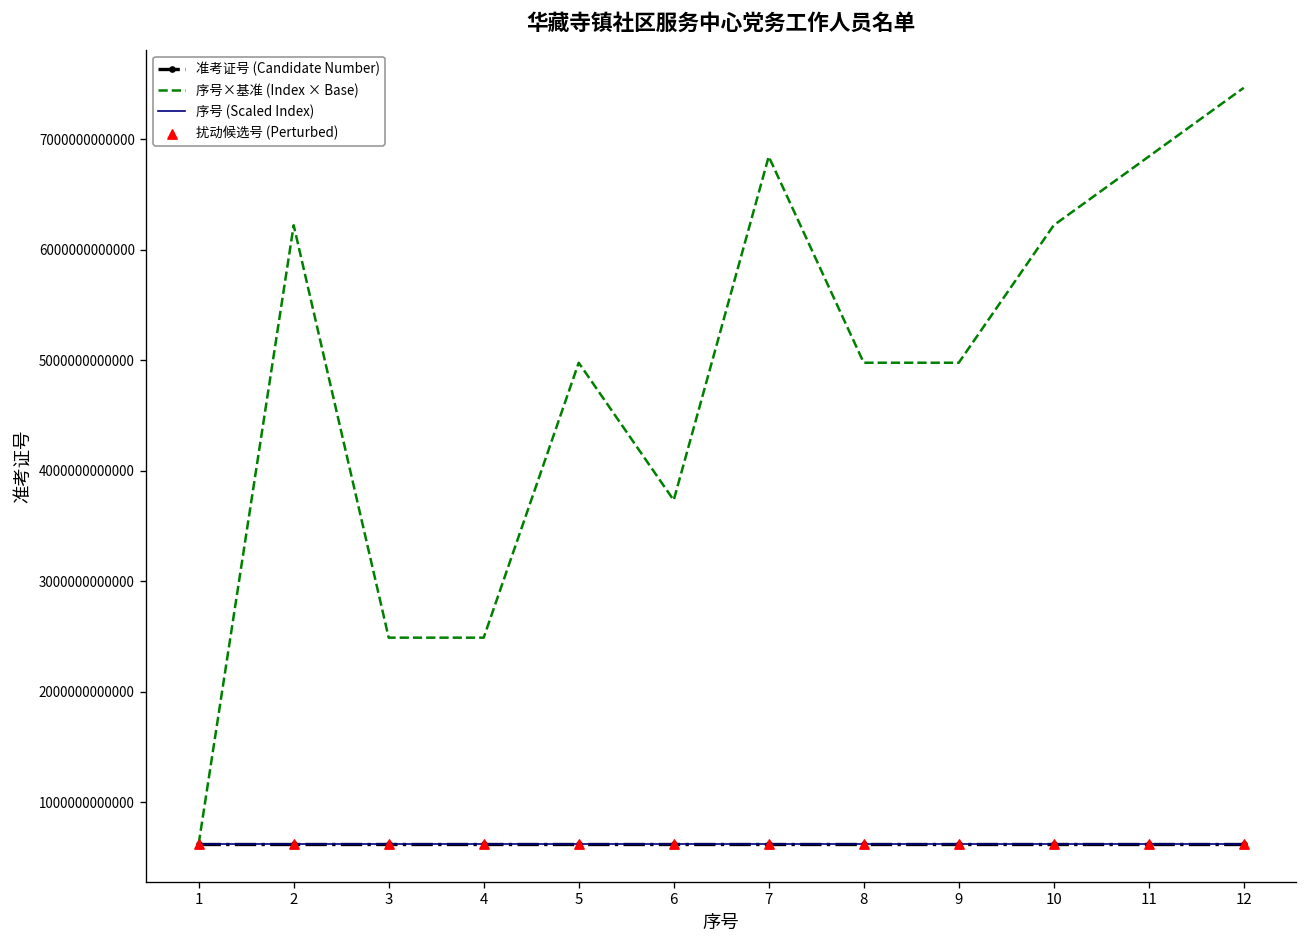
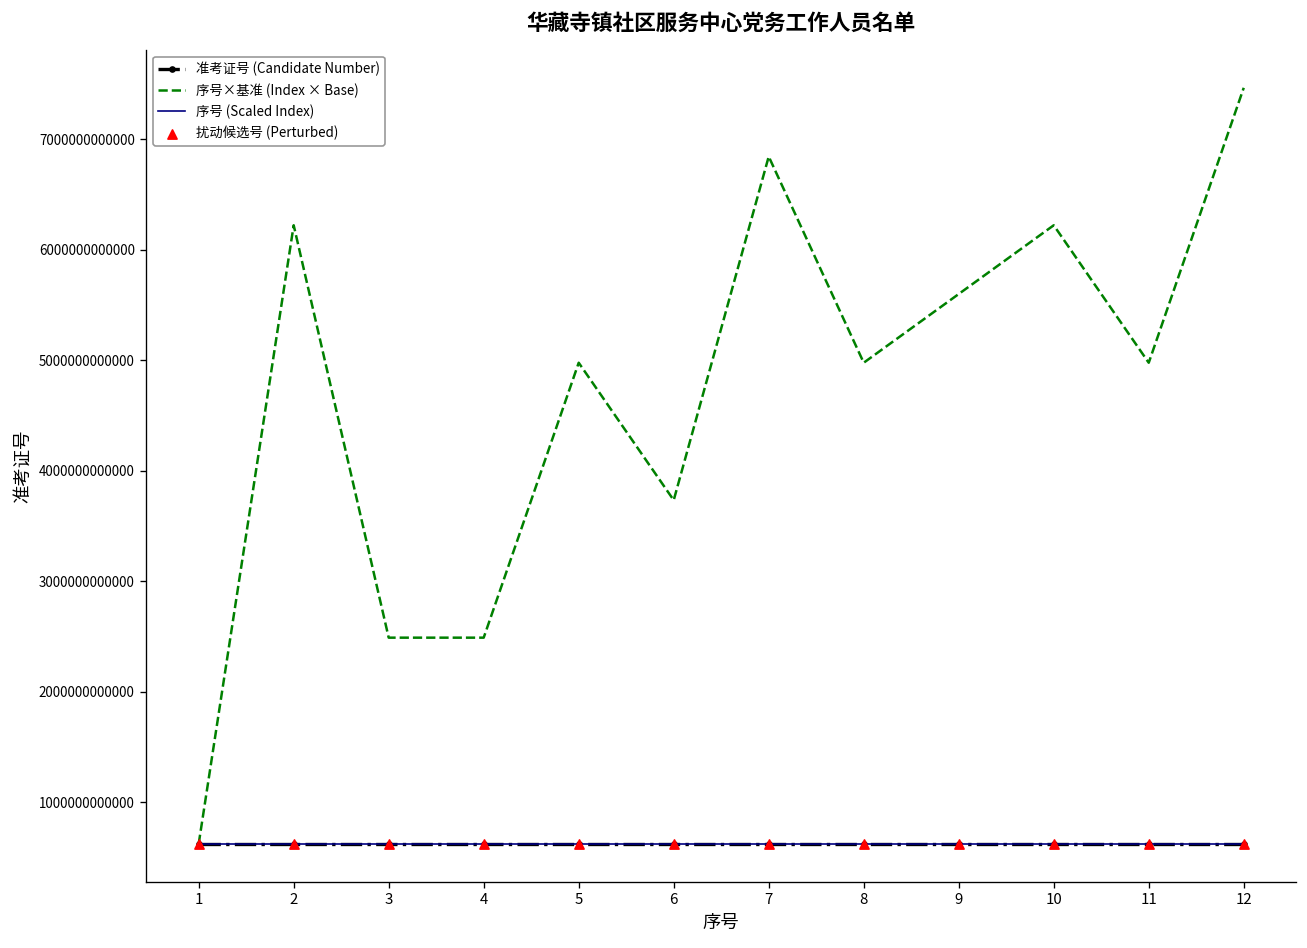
  {
    "扰动候选号 (Perturbed)": {
      "2": 600000000000,
      "3": 600000000000,
      "4": 600000000000,
      "5": 600000000000,
      "6": 600000000000,
      "7": 600000000000,
      "8": 600000000000,
      "9": 600000000000,
      "10": 600000000000,
      "11": 600000000000,
      "12": 600000000000
    },
    "序号×基准 (Index × Base)": {
      "2": 6200000000000,
      "3": 2500000000000,
      "4": 2500000000000,
      "5": 5000000000000,
      "6": 3700000000000,
      "7": 6800000000000,
      "8": 5000000000000,
-     "9": 5000000000000,
+     "9": 5600000000000,
      "10": 6200000000000,
-     "11": 6800000000000,
+     "11": 5000000000000,
      "12": 7500000000000
    }
  }
